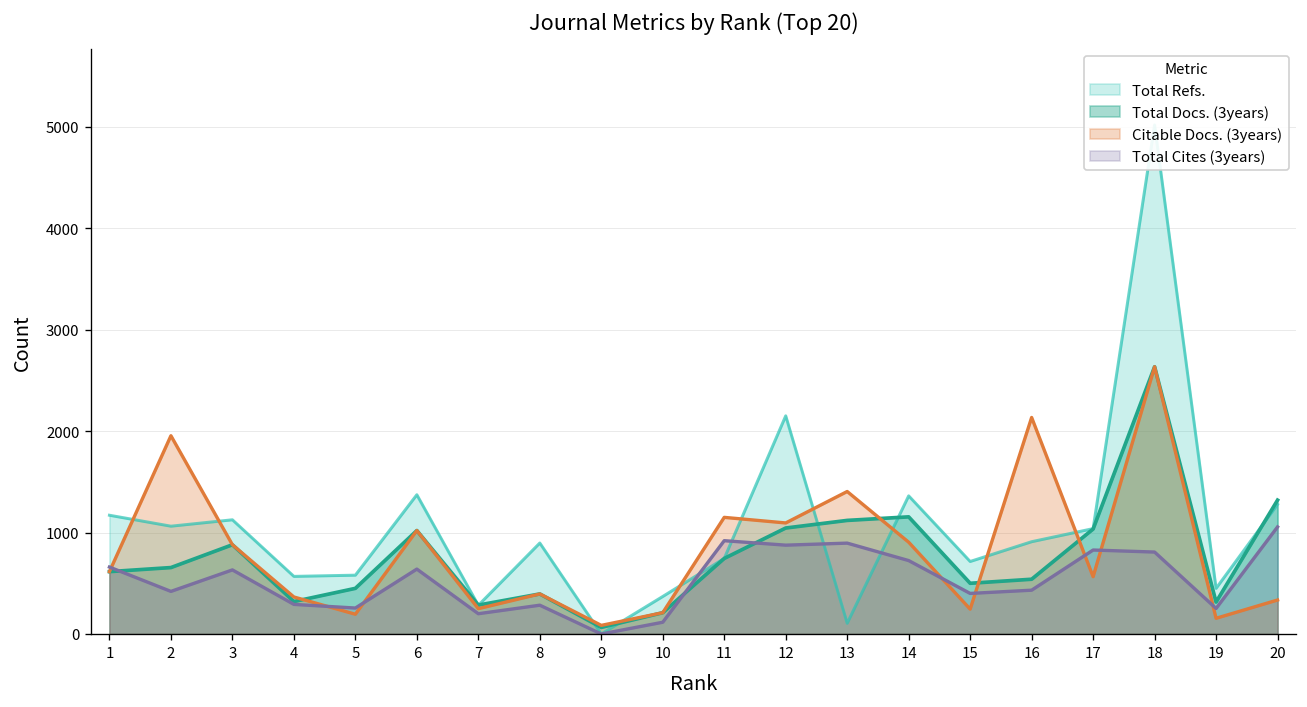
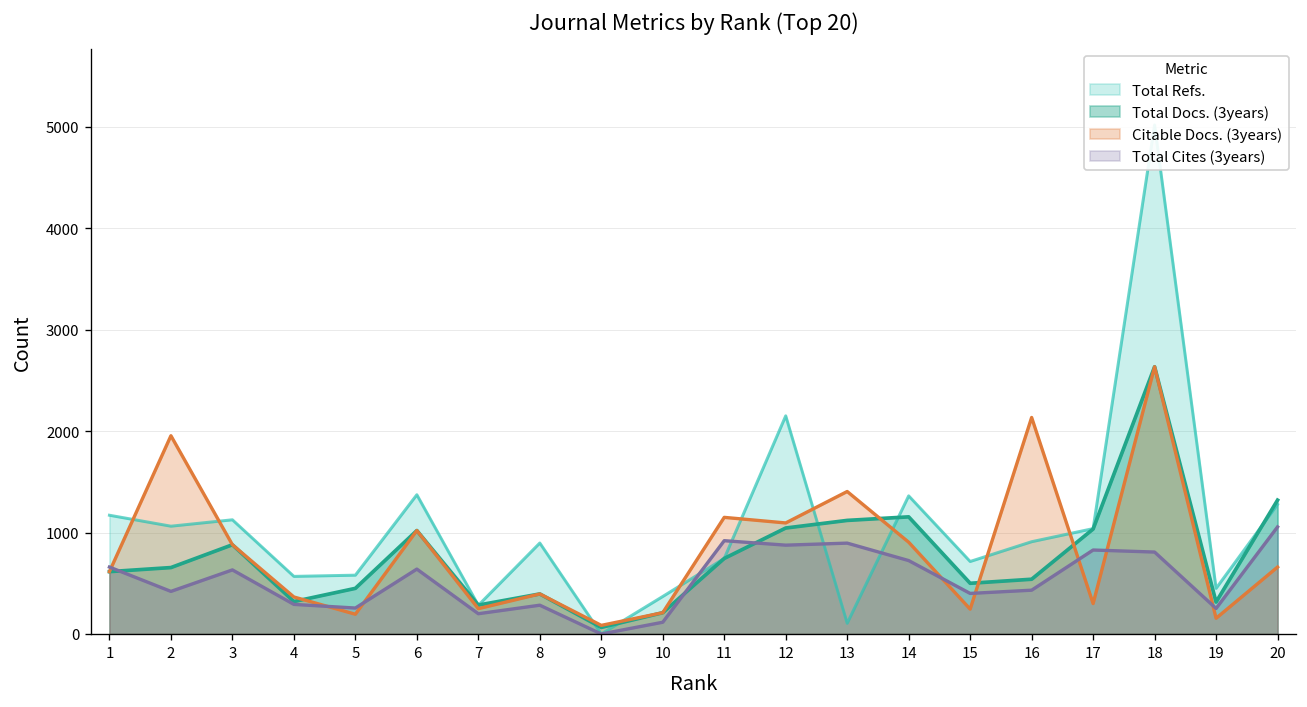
  {
    "Citable Docs. (3years)": {
      "2": 2000,
      "4": 400,
      "5": 200,
      "7": 300,
      "11": 1200,
      "12": 1100,
      "13": 1400,
      "14": 900,
      "15": 200,
      "16": 2100,
-     "17": 600,
+     "17": 300,
      "19": 200,
-     "20": 300
+     "20": 700
    }
  }
